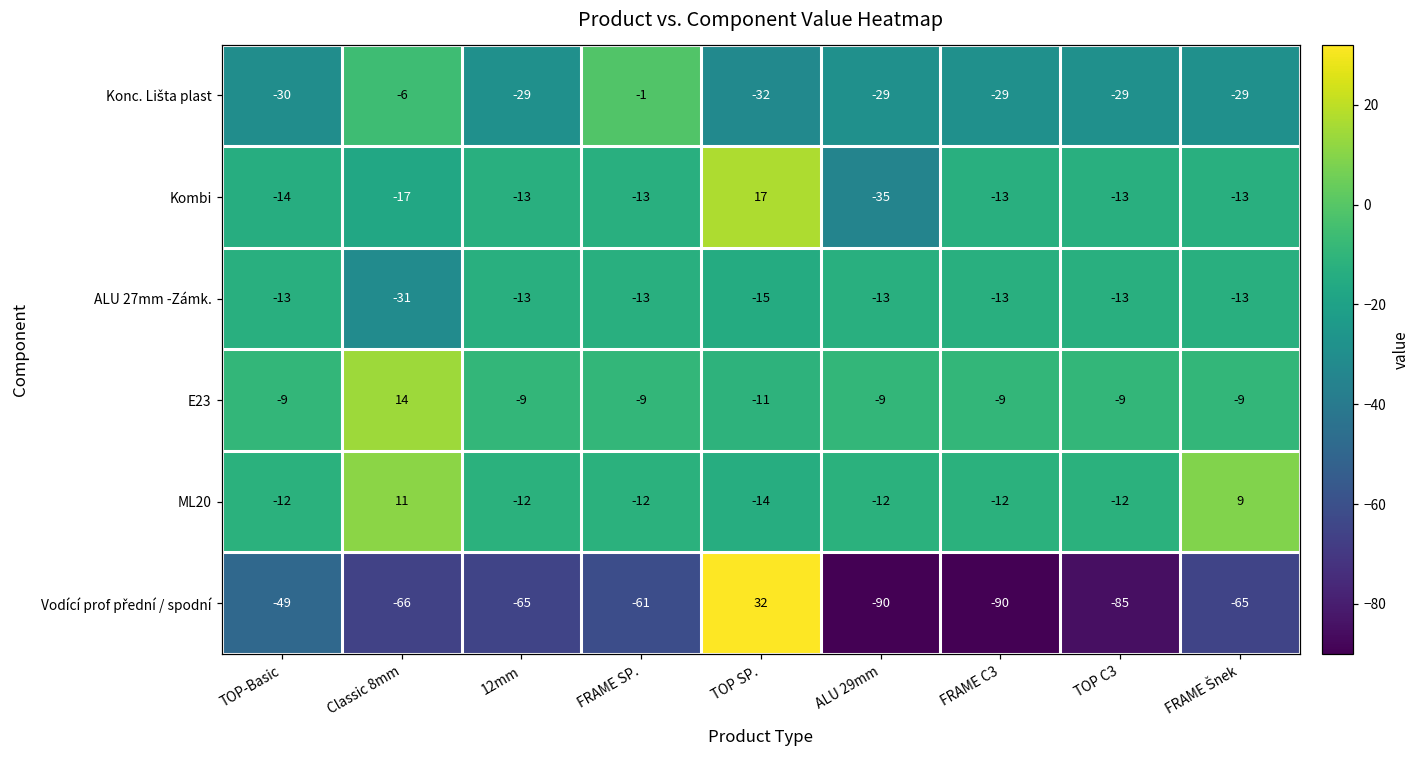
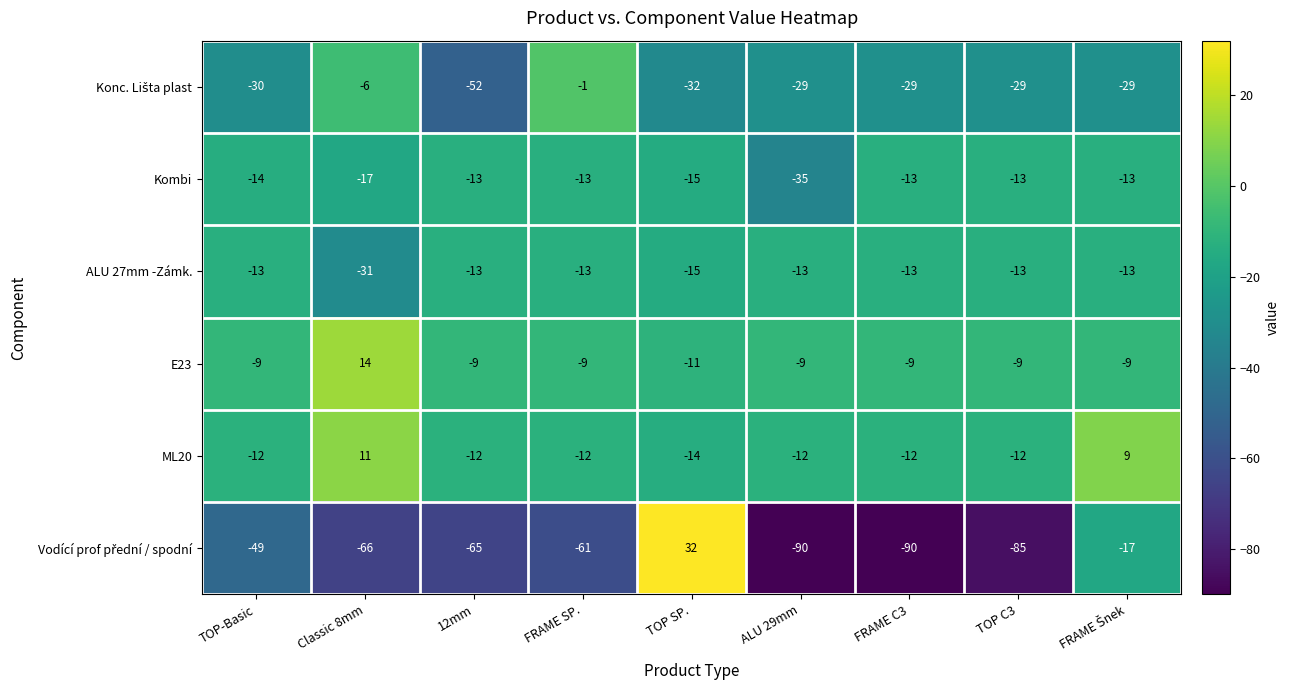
  {
    "Konc. Lišta plast": {
      "TOP-Basic": -30,
      "Classic 8mm": -6,
-     "12mm": -29,
+     "12mm": -52,
      "FRAME SP.": -1,
      "TOP SP.": -32,
      "ALU 29mm": -29,
      "FRAME C3": -29,
      "TOP C3": -29,
      "FRAME Šnek": -29
    },
    "Kombi": {
      "TOP-Basic": -14,
      "Classic 8mm": -17,
      "12mm": -13,
      "FRAME SP.": -13,
-     "TOP SP.": 17,
+     "TOP SP.": -15,
      "ALU 29mm": -35,
      "FRAME C3": -13,
      "TOP C3": -13,
      "FRAME Šnek": -13
    },
    "ALU 27mm -Zámk.": {
      "TOP-Basic": -13,
      "Classic 8mm": -31,
      "12mm": -13,
      "FRAME SP.": -13,
      "TOP SP.": -15,
      "ALU 29mm": -13,
      "FRAME C3": -13,
      "TOP C3": -13,
      "FRAME Šnek": -13
    },
    "E23": {
      "TOP-Basic": -9,
      "Classic 8mm": 14,
      "12mm": -9,
      "FRAME SP.": -9,
      "TOP SP.": -11,
      "ALU 29mm": -9,
      "FRAME C3": -9,
      "TOP C3": -9,
      "FRAME Šnek": -9
    },
    "ML20": {
      "TOP-Basic": -12,
      "Classic 8mm": 11,
      "12mm": -12,
      "FRAME SP.": -12,
      "TOP SP.": -14,
      "ALU 29mm": -12,
      "FRAME C3": -12,
      "TOP C3": -12,
      "FRAME Šnek": 9
    },
    "Vodící prof přední / spodní": {
      "TOP-Basic": -49,
      "Classic 8mm": -66,
      "12mm": -65,
      "FRAME SP.": -61,
      "TOP SP.": 32,
      "ALU 29mm": -90,
      "FRAME C3": -90,
      "TOP C3": -85,
-     "FRAME Šnek": -65
+     "FRAME Šnek": -17
    }
  }
